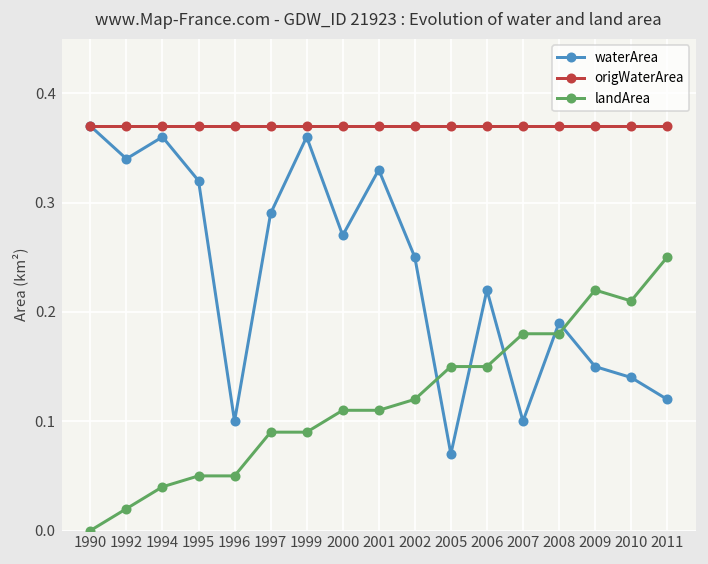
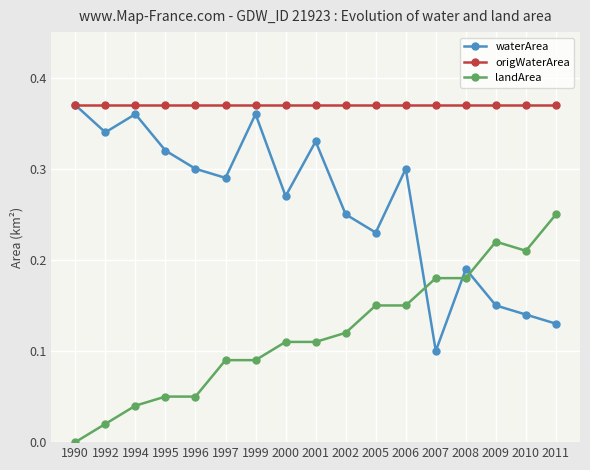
  {
    "waterArea": {
      "1992": 0.34,
      "1994": 0.36,
      "1995": 0.32,
-     "1996": 0.1,
+     "1996": 0.3,
      "1997": 0.29,
      "1999": 0.36,
      "2000": 0.27,
      "2001": 0.33,
      "2002": 0.25,
-     "2005": 0.07,
-     "2006": 0.22,
+     "2005": 0.23,
+     "2006": 0.30,
      "2007": 0.10,
      "2008": 0.19,
      "2009": 0.15,
      "2010": 0.14,
-     "2011": 0.12
+     "2011": 0.13
    },
    "origWaterArea": {
      "1992": 0.37,
      "1994": 0.37,
      "1995": 0.37,
      "1996": 0.37,
      "1997": 0.37,
      "1999": 0.37,
      "2000": 0.37,
      "2001": 0.37,
      "2002": 0.37,
      "2005": 0.37,
      "2006": 0.37,
      "2007": 0.37,
      "2008": 0.37,
      "2009": 0.37,
      "2010": 0.37,
      "2011": 0.37
    },
    "landArea": {
      "1990": 0.00,
      "1992": 0.02,
      "1994": 0.04,
      "1995": 0.05,
      "1996": 0.05,
      "1997": 0.09,
      "1999": 0.09,
      "2000": 0.11,
      "2001": 0.11,
      "2002": 0.12,
      "2005": 0.15,
      "2006": 0.15,
      "2007": 0.18,
      "2008": 0.18,
      "2009": 0.22,
      "2010": 0.21,
      "2011": 0.25
    }
  }
